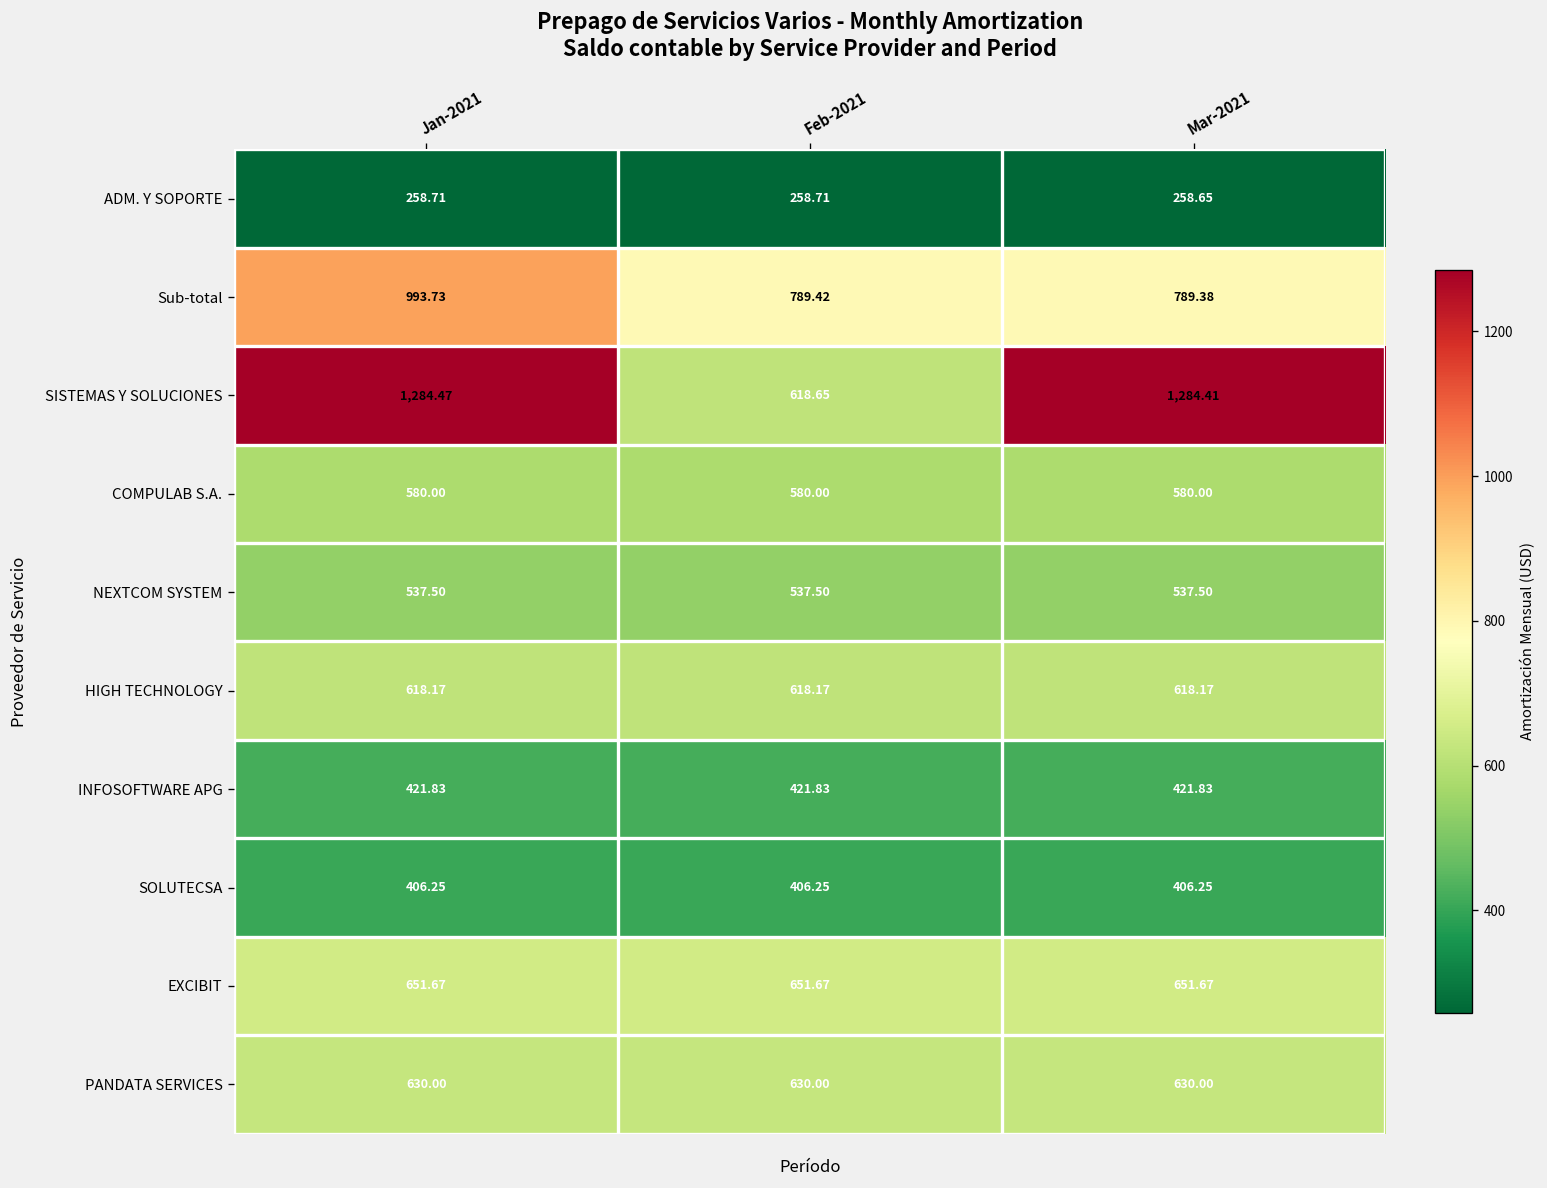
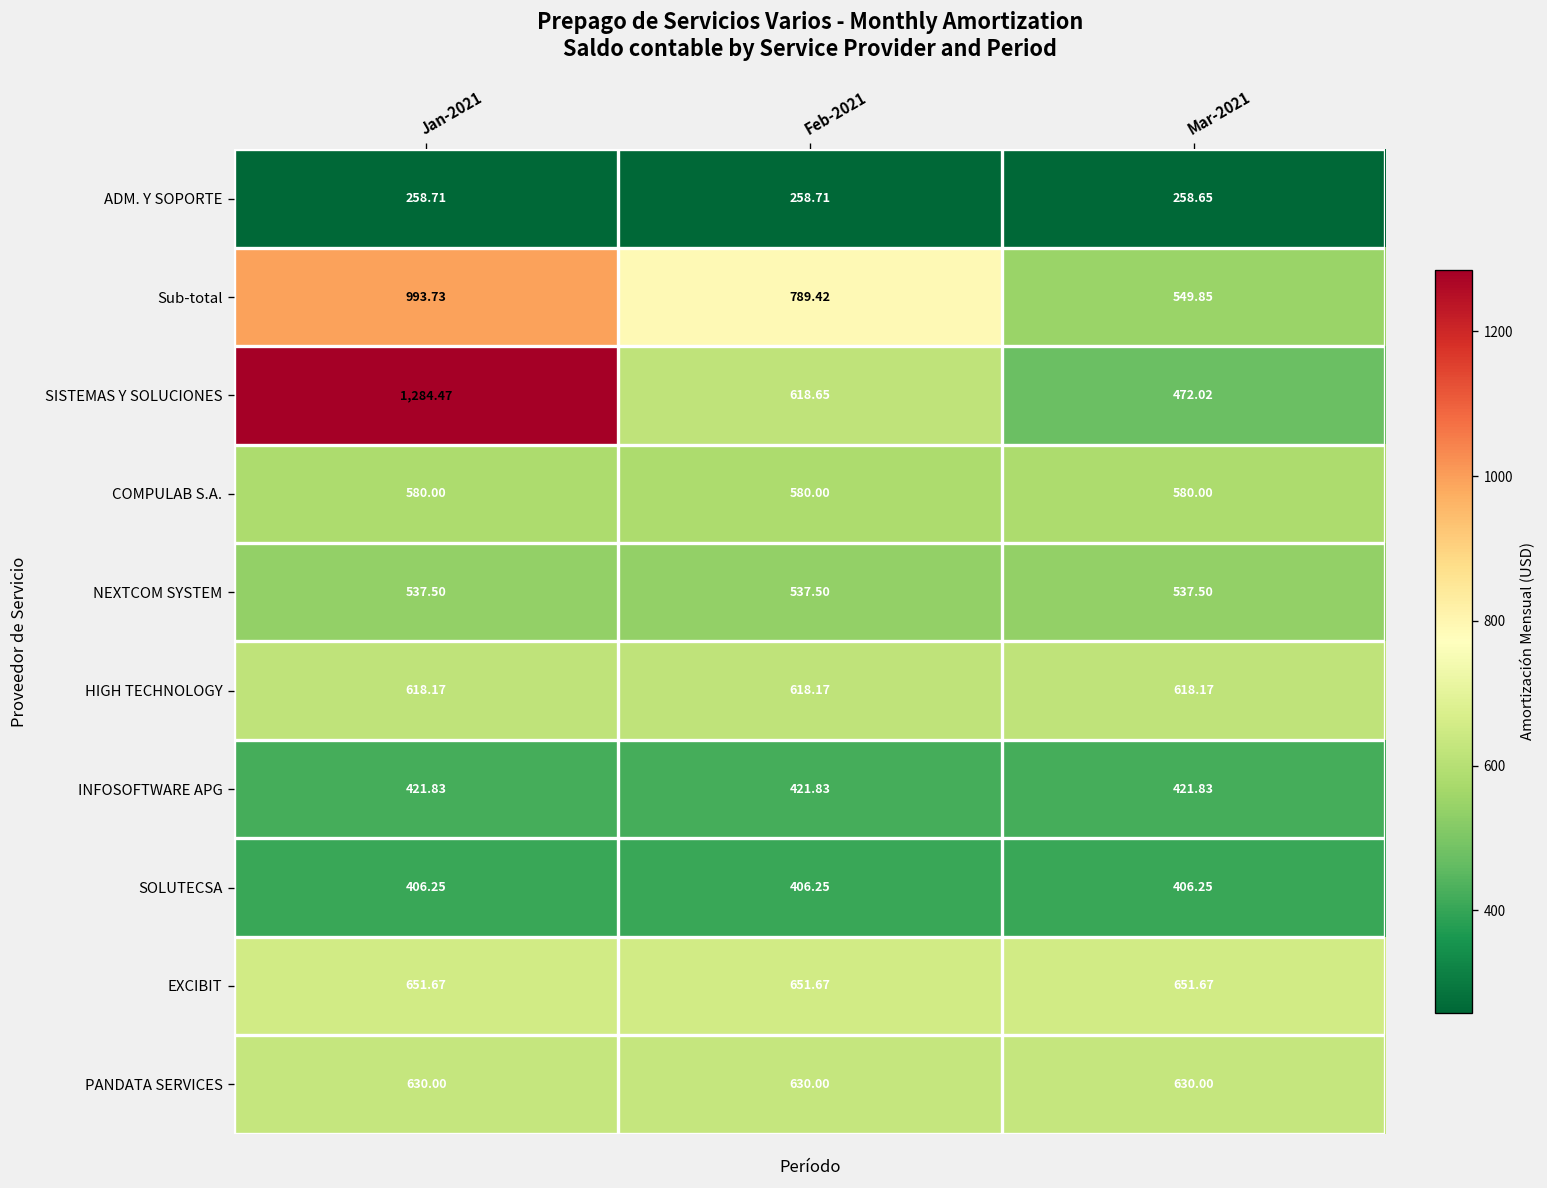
  {
    "ADM. Y SOPORTE": {
      "Jan-2021": "258.71",
      "Feb-2021": "258.71",
      "Mar-2021": "258.65"
    },
    "Sub-total": {
      "Jan-2021": "993.73",
      "Feb-2021": "789.42",
-     "Mar-2021": "789.38"
+     "Mar-2021": "549.85"
    },
    "SISTEMAS Y SOLUCIONES": {
      "Jan-2021": "1,284.47",
      "Feb-2021": "618.65",
-     "Mar-2021": "1,284.41"
+     "Mar-2021": "472.02"
    },
    "COMPULAB S.A.": {
      "Jan-2021": "580.00",
      "Feb-2021": "580.00",
      "Mar-2021": "580.00"
    },
    "NEXTCOM SYSTEM": {
      "Jan-2021": "537.50",
      "Feb-2021": "537.50",
      "Mar-2021": "537.50"
    },
    "HIGH TECHNOLOGY": {
      "Jan-2021": "618.17",
      "Feb-2021": "618.17",
      "Mar-2021": "618.17"
    },
    "INFOSOFTWARE APG": {
      "Jan-2021": "421.83",
      "Feb-2021": "421.83",
      "Mar-2021": "421.83"
    },
    "SOLUTECSA": {
      "Jan-2021": "406.25",
      "Feb-2021": "406.25",
      "Mar-2021": "406.25"
    },
    "EXCIBIT": {
      "Jan-2021": "651.67",
      "Feb-2021": "651.67",
      "Mar-2021": "651.67"
    },
    "PANDATA SERVICES": {
      "Jan-2021": "630.00",
      "Feb-2021": "630.00",
      "Mar-2021": "630.00"
    }
  }
